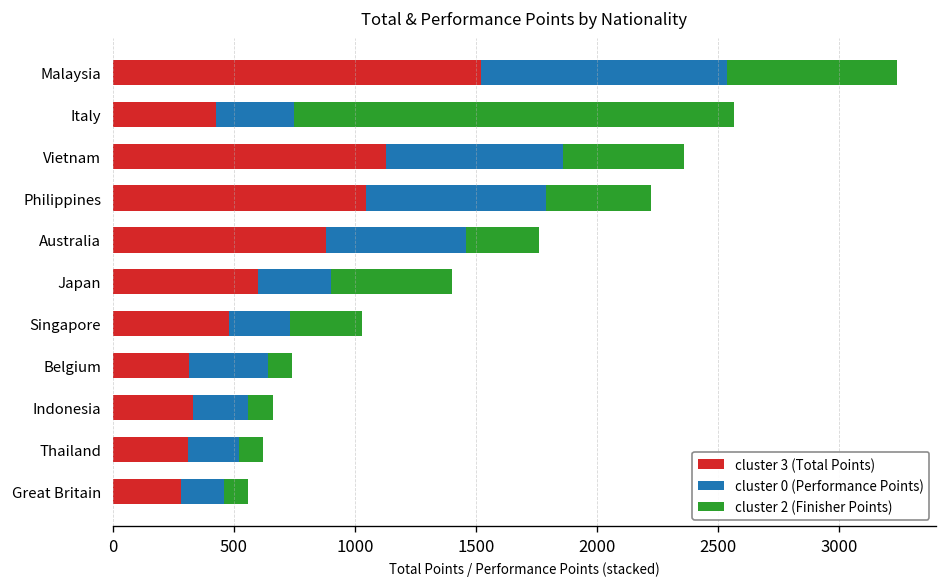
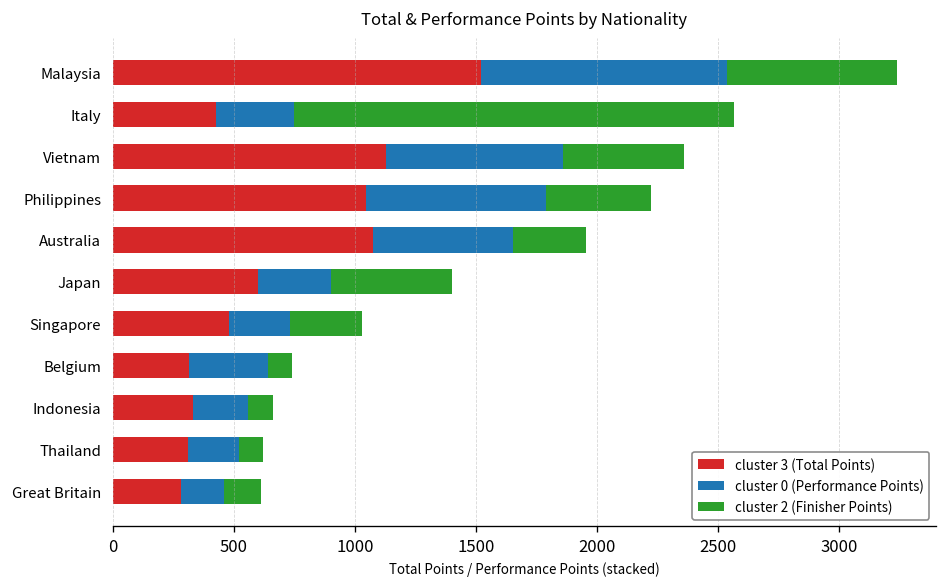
  {
    "cluster 3 (Total Points)": {
      "Malaysia": 1520,
      "Italy": 430,
      "Vietnam": 1130,
      "Philippines": 1050,
-     "Australia": 880,
+     "Australia": 1070,
      "Japan": 600,
      "Singapore": 480,
      "Belgium": 320,
      "Indonesia": 330,
      "Thailand": 310,
      "Great Britain": 280
    },
    "cluster 0 (Performance Points)": {
      "Malaysia": 1020,
      "Italy": 330,
      "Vietnam": 730,
      "Philippines": 750,
      "Australia": 580,
      "Japan": 300,
      "Singapore": 250,
      "Belgium": 330,
      "Indonesia": 230,
      "Thailand": 210,
      "Great Britain": 180
    },
    "cluster 2 (Finisher Points)": {
      "Malaysia": 700,
      "Italy": 1820,
      "Vietnam": 500,
      "Philippines": 440,
      "Australia": 300,
      "Japan": 500,
      "Singapore": 300,
      "Belgium": 100,
      "Indonesia": 100,
      "Thailand": 100,
-     "Great Britain": 100
+     "Great Britain": 150
    }
  }
